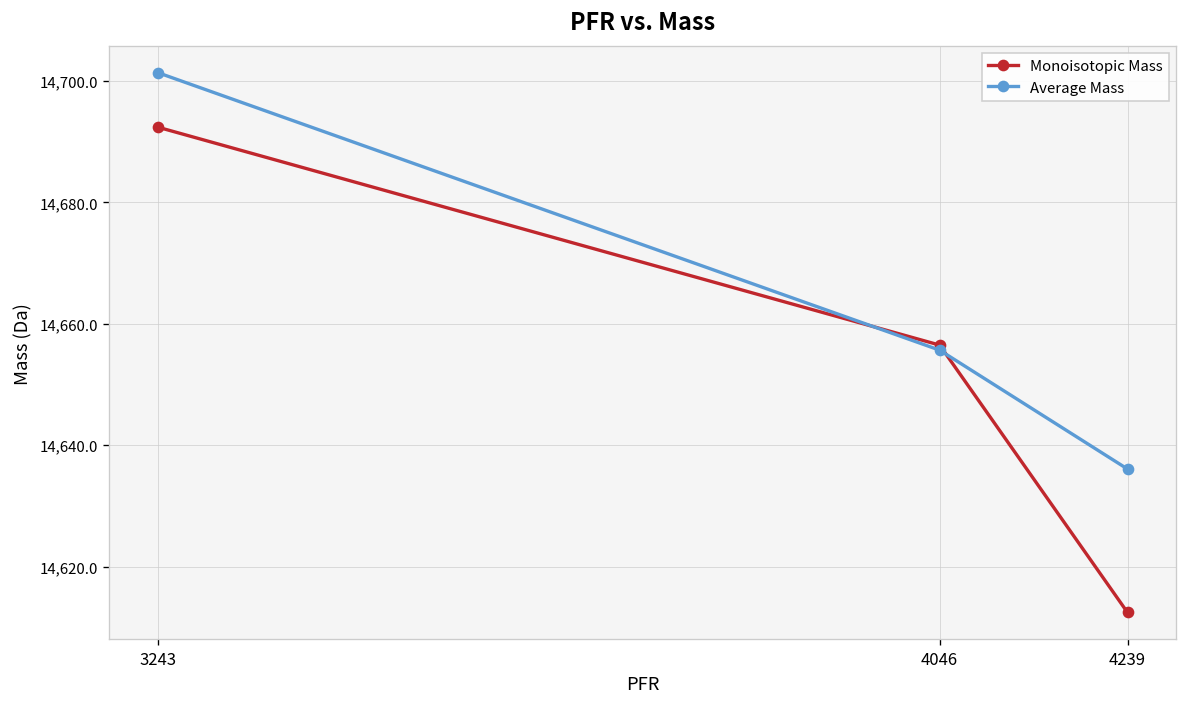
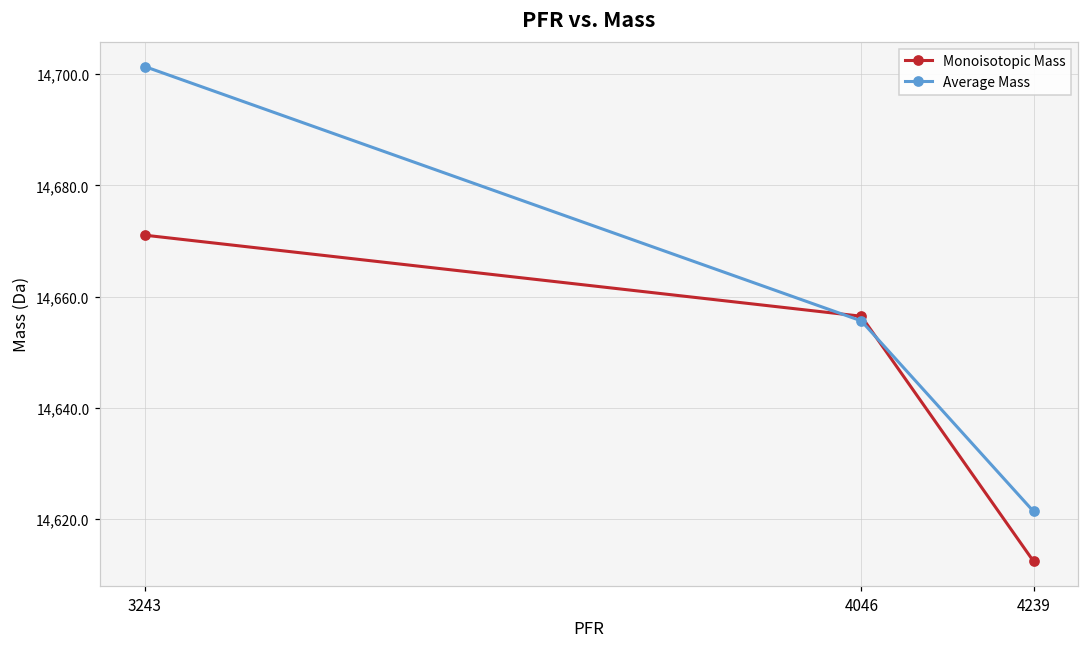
  {
    "Monoisotopic Mass": {
-     "3243": "14,692",
+     "3243": "14,671",
      "4046": "14,656",
      "4239": "14,612"
    },
    "Average Mass": {
      "3243": "14,701",
      "4046": "14,656",
-     "4239": "14,636"
+     "4239": "14,621"
    }
  }
